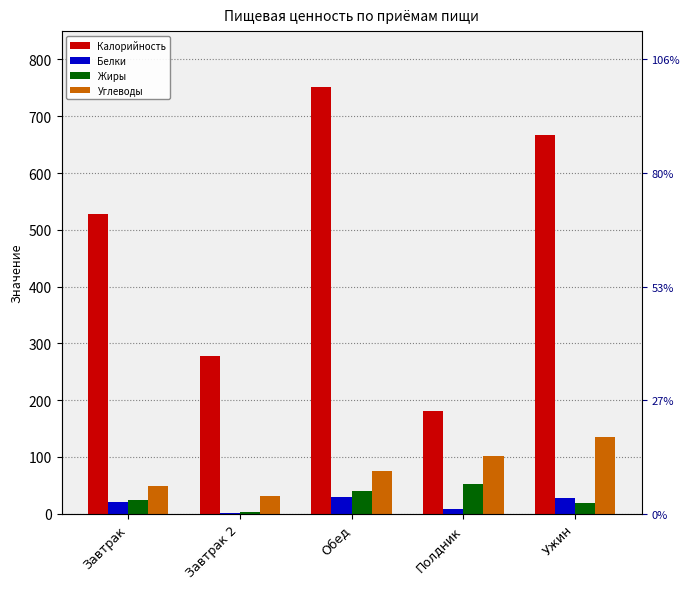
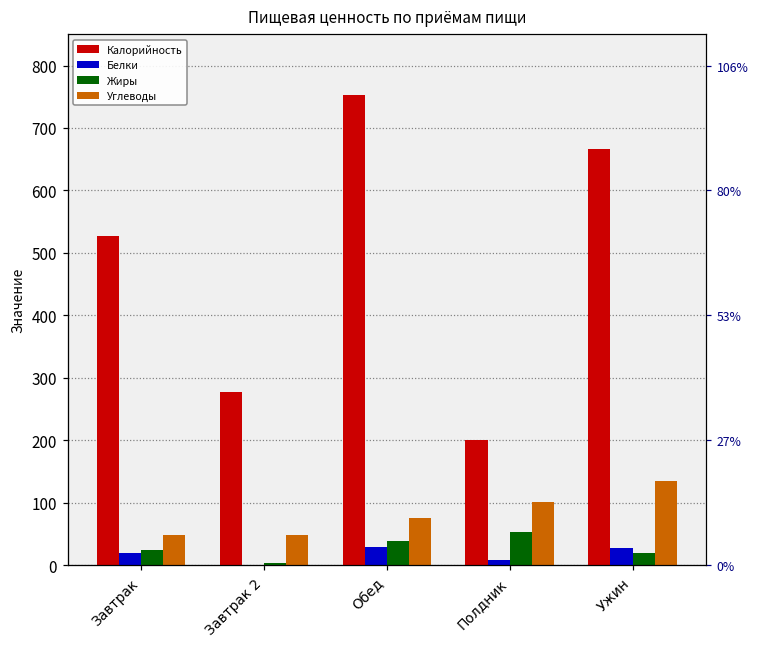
  {
    "Калорийность": {
      "Завтрак": 530,
      "Завтрак 2": 280,
      "Обед": 750,
-     "Полдник": 180,
+     "Полдник": 200,
      "Ужин": 670
    },
    "Белки": {
      "Завтрак": 20,
      "Обед": 30,
      "Полдник": 10,
      "Ужин": 30
    },
    "Жиры": {
      "Завтрак": 20,
      "Обед": 40,
      "Полдник": 50,
      "Ужин": 20
    },
    "Углеводы": {
      "Завтрак": 50,
-     "Завтрак 2": 30,
+     "Завтрак 2": 50,
      "Обед": 70,
      "Полдник": 100,
      "Ужин": 130
    }
  }
